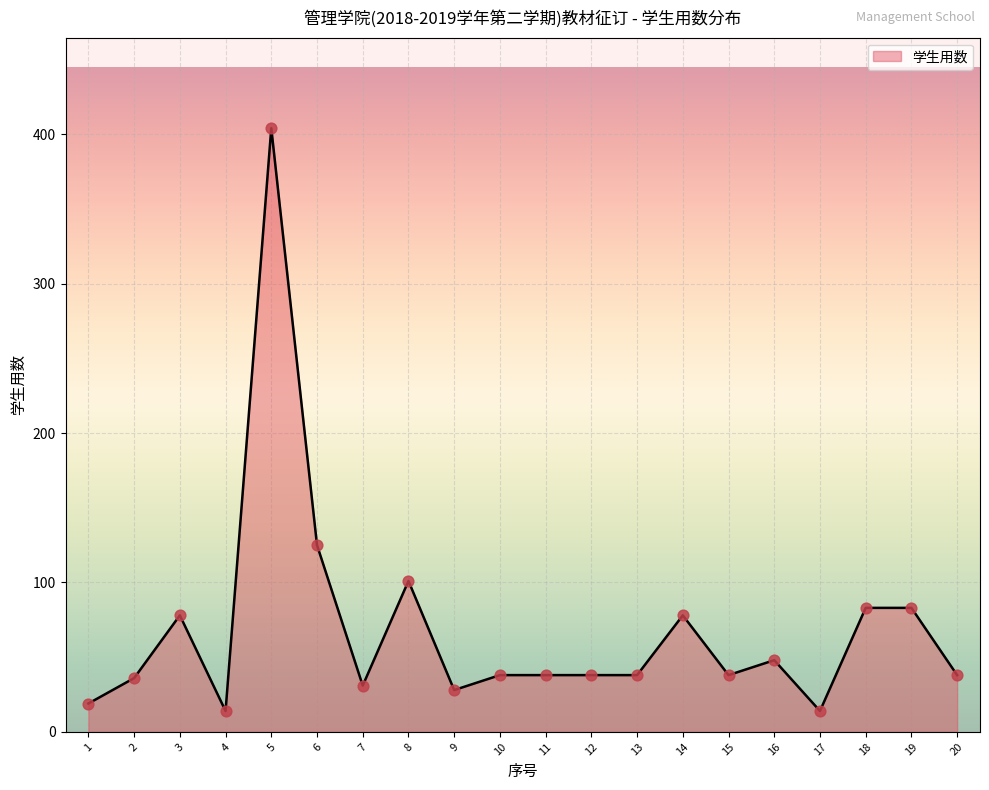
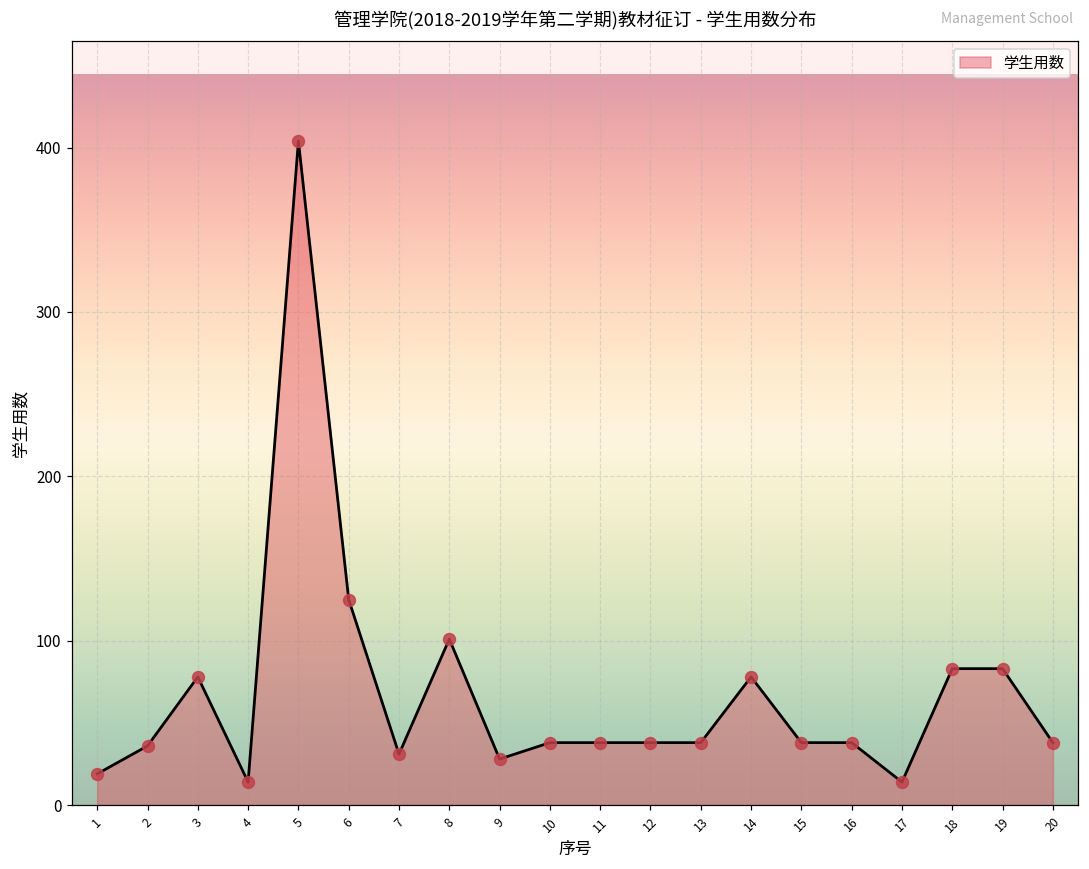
  {
    "1": 19,
    "2": 36,
    "3": 78,
    "4": 14,
    "5": 404,
    "6": 125,
    "7": 31,
    "8": 101,
    "9": 28,
    "10": 38,
    "11": 38,
    "12": 38,
    "13": 38,
    "14": 78,
    "15": 38,
-   "16": 48,
+   "16": 38,
    "17": 14,
    "18": 83,
    "19": 83,
    "20": 38
  }
